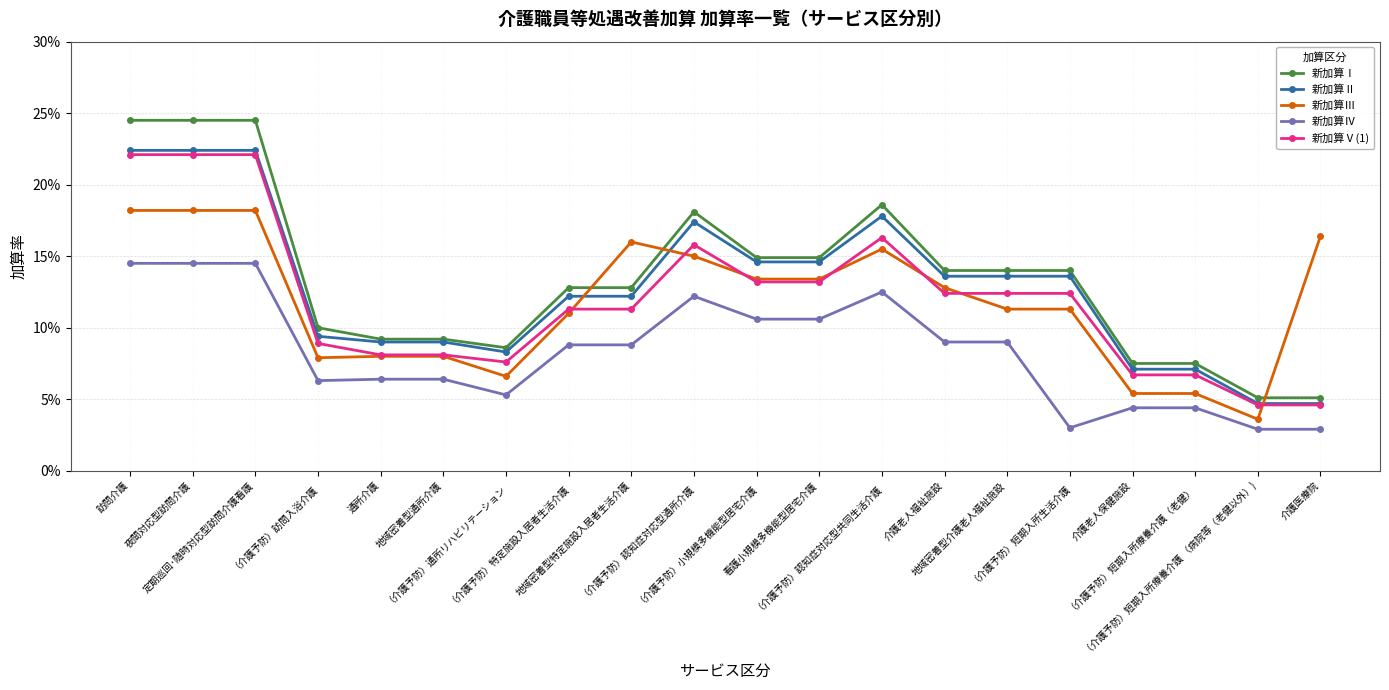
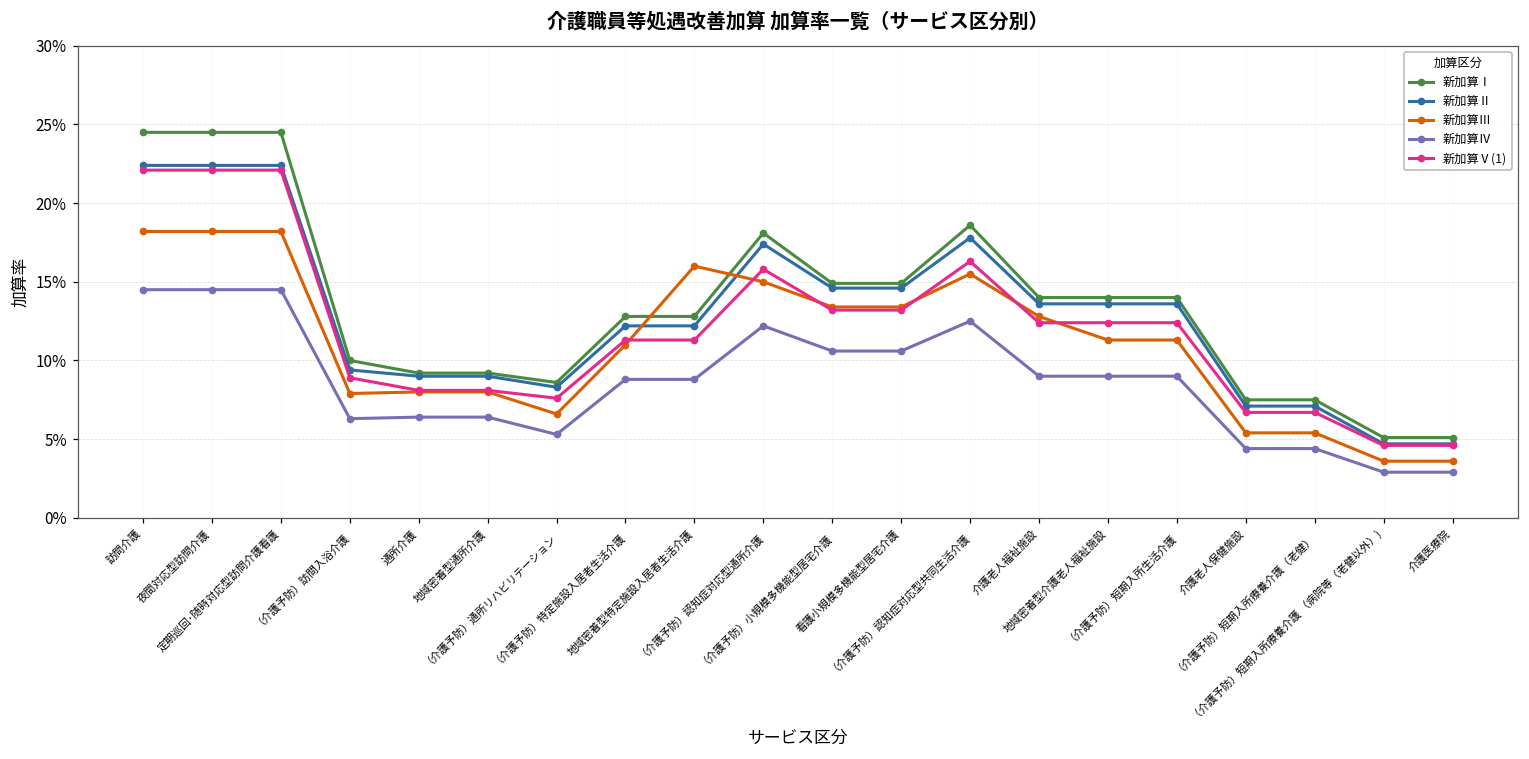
  {
    "新加算Ⅰ": {
      "訪問介護": "24.5%",
      "夜間対応型訪問介護": "24.5%",
      "定期巡回･随時対応型訪問介護看護": "24.5%",
      "（介護予防）訪問入浴介護": "10.0%",
      "通所介護": "9.2%",
      "地域密着型通所介護": "9.2%",
      "（介護予防）通所リハビリテーション": "8.6%",
      "（介護予防）特定施設入居者生活介護": "12.8%",
      "地域密着型特定施設入居者生活介護": "12.8%",
      "（介護予防）認知症対応型通所介護": "18.1%",
      "（介護予防）小規模多機能型居宅介護": "14.9%",
      "看護小規模多機能型居宅介護": "14.9%",
      "（介護予防）認知症対応型共同生活介護": "18.6%",
      "介護老人福祉施設": "14.0%",
      "地域密着型介護老人福祉施設": "14.0%",
      "（介護予防）短期入所生活介護": "14.0%",
      "介護老人保健施設": "7.5%",
      "（介護予防）短期入所療養介護（老健）": "7.5%",
      "（介護予防）短期入所療養介護 （病院等（老健以外）)": "5.1%",
      "介護医療院": "5.1%"
    },
    "新加算Ⅱ": {
      "訪問介護": "22.4%",
      "夜間対応型訪問介護": "22.4%",
      "定期巡回･随時対応型訪問介護看護": "22.4%",
      "（介護予防）訪問入浴介護": "9.4%",
      "通所介護": "9.0%",
      "地域密着型通所介護": "9.0%",
      "（介護予防）通所リハビリテーション": "8.3%",
      "（介護予防）特定施設入居者生活介護": "12.2%",
      "地域密着型特定施設入居者生活介護": "12.2%",
      "（介護予防）認知症対応型通所介護": "17.4%",
      "（介護予防）小規模多機能型居宅介護": "14.6%",
      "看護小規模多機能型居宅介護": "14.6%",
      "（介護予防）認知症対応型共同生活介護": "17.8%",
      "介護老人福祉施設": "13.6%",
      "地域密着型介護老人福祉施設": "13.6%",
      "（介護予防）短期入所生活介護": "13.6%",
      "介護老人保健施設": "7.1%",
      "（介護予防）短期入所療養介護（老健）": "7.1%"
    },
    "新加算Ⅲ": {
      "訪問介護": "18.2%",
      "夜間対応型訪問介護": "18.2%",
      "定期巡回･随時対応型訪問介護看護": "18.2%",
      "（介護予防）訪問入浴介護": "7.9%",
      "（介護予防）通所リハビリテーション": "6.6%",
      "（介護予防）特定施設入居者生活介護": "11.0%",
      "地域密着型特定施設入居者生活介護": "16.0%",
      "（介護予防）認知症対応型通所介護": "15.0%",
      "（介護予防）小規模多機能型居宅介護": "13.4%",
      "看護小規模多機能型居宅介護": "13.4%",
      "（介護予防）認知症対応型共同生活介護": "15.5%",
      "介護老人福祉施設": "12.8%",
      "地域密着型介護老人福祉施設": "11.3%",
      "（介護予防）短期入所生活介護": "11.3%",
      "介護老人保健施設": "5.4%",
      "（介護予防）短期入所療養介護（老健）": "5.4%",
      "（介護予防）短期入所療養介護 （病院等（老健以外）)": "3.6%",
-     "介護医療院": "16.4%"
+     "介護医療院": "3.6%"
    },
    "新加算Ⅳ": {
      "訪問介護": "14.5%",
      "夜間対応型訪問介護": "14.5%",
      "定期巡回･随時対応型訪問介護看護": "14.5%",
      "（介護予防）訪問入浴介護": "6.3%",
      "通所介護": "6.4%",
      "地域密着型通所介護": "6.4%",
      "（介護予防）通所リハビリテーション": "5.3%",
      "（介護予防）特定施設入居者生活介護": "8.8%",
      "地域密着型特定施設入居者生活介護": "8.8%",
      "（介護予防）認知症対応型通所介護": "12.2%",
      "（介護予防）小規模多機能型居宅介護": "10.6%",
      "看護小規模多機能型居宅介護": "10.6%",
      "（介護予防）認知症対応型共同生活介護": "12.5%",
      "介護老人福祉施設": "9.0%",
      "地域密着型介護老人福祉施設": "9.0%",
-     "（介護予防）短期入所生活介護": "3.0%",
+     "（介護予防）短期入所生活介護": "9.0%",
      "介護老人保健施設": "4.4%",
      "（介護予防）短期入所療養介護（老健）": "4.4%",
      "（介護予防）短期入所療養介護 （病院等（老健以外）)": "2.9%",
      "介護医療院": "2.9%"
    },
    "新加算Ⅴ(1)": {
      "訪問介護": "22.1%",
      "夜間対応型訪問介護": "22.1%",
      "定期巡回･随時対応型訪問介護看護": "22.1%",
      "（介護予防）訪問入浴介護": "8.9%",
      "（介護予防）通所リハビリテーション": "7.6%",
      "（介護予防）特定施設入居者生活介護": "11.3%",
      "地域密着型特定施設入居者生活介護": "11.3%",
      "（介護予防）認知症対応型通所介護": "15.8%",
      "（介護予防）小規模多機能型居宅介護": "13.2%",
      "看護小規模多機能型居宅介護": "13.2%",
      "（介護予防）認知症対応型共同生活介護": "16.3%",
      "介護老人福祉施設": "12.4%",
      "地域密着型介護老人福祉施設": "12.4%",
      "（介護予防）短期入所生活介護": "12.4%",
      "介護老人保健施設": "6.7%",
      "（介護予防）短期入所療養介護（老健）": "6.7%"
    }
  }
